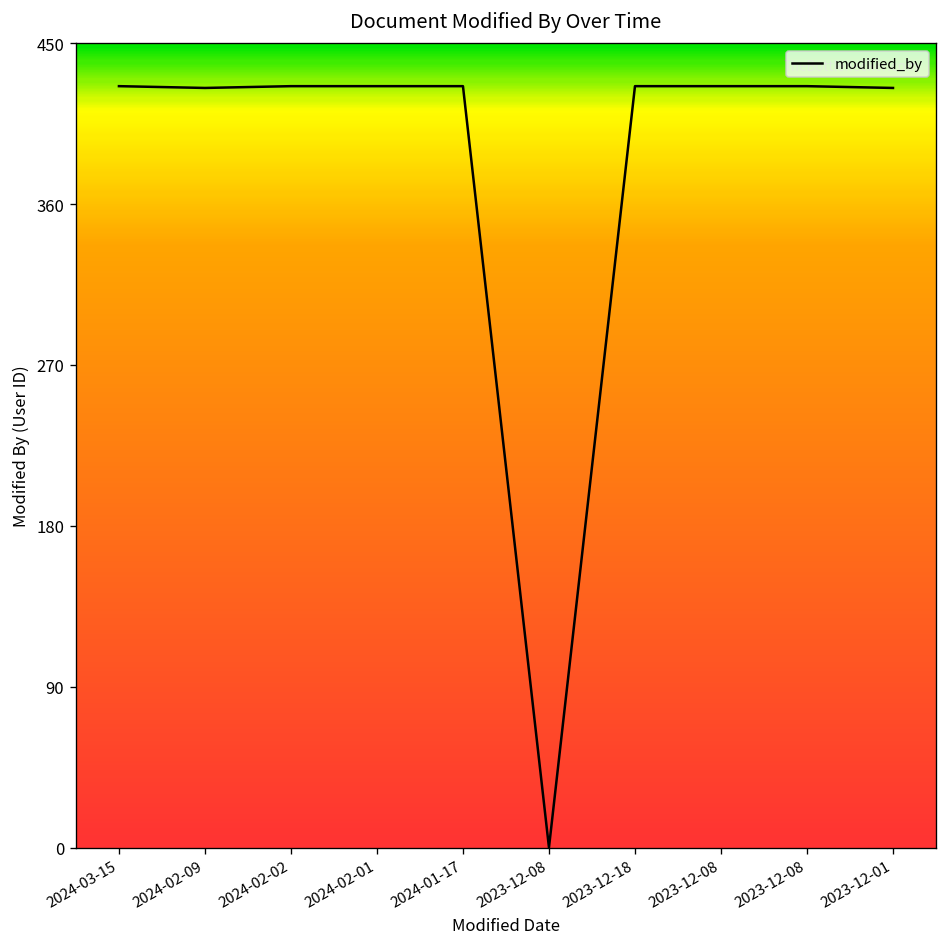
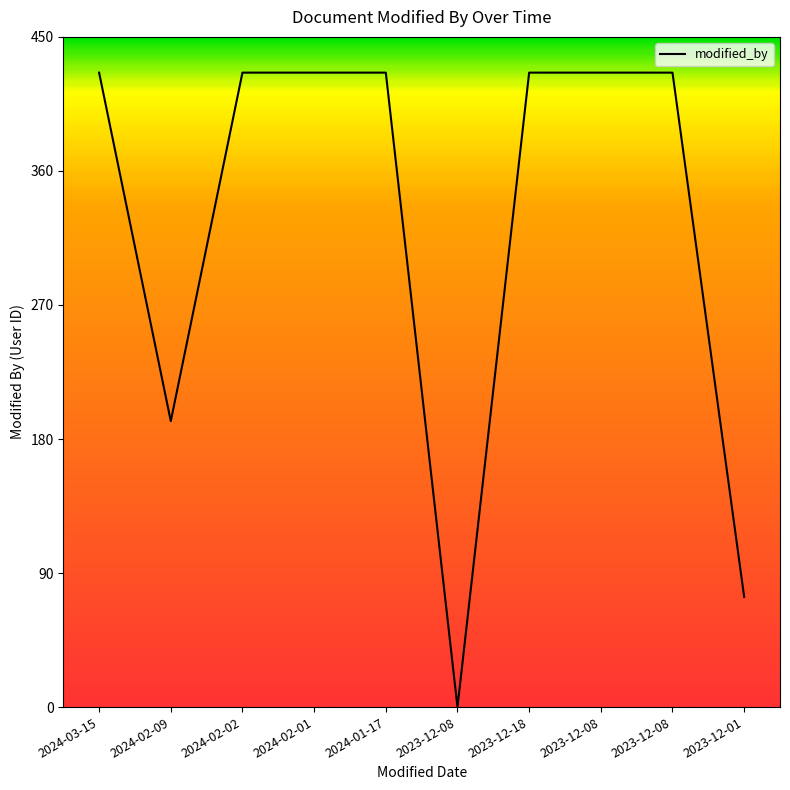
  {
    "2024-03-15": 426,
-   "2024-02-09": 425,
+   "2024-02-09": 192,
    "2024-02-02": 426,
    "2024-02-01": 426,
    "2024-01-17": 426,
    "2023-12-18": 426,
-   "2023-12-01": 425
+   "2023-12-01": 74
  }
